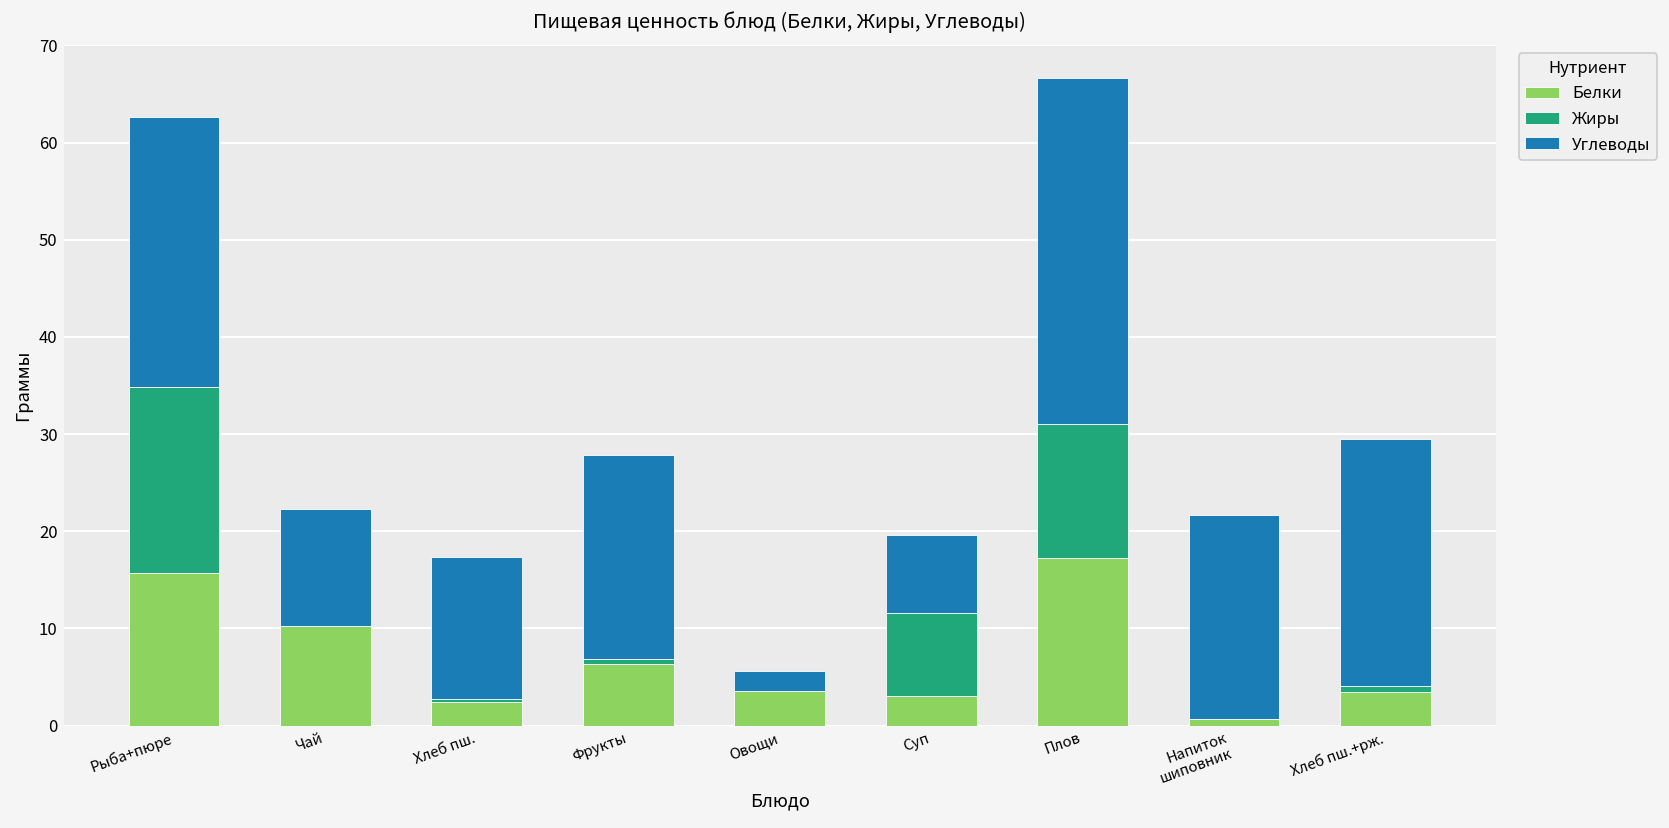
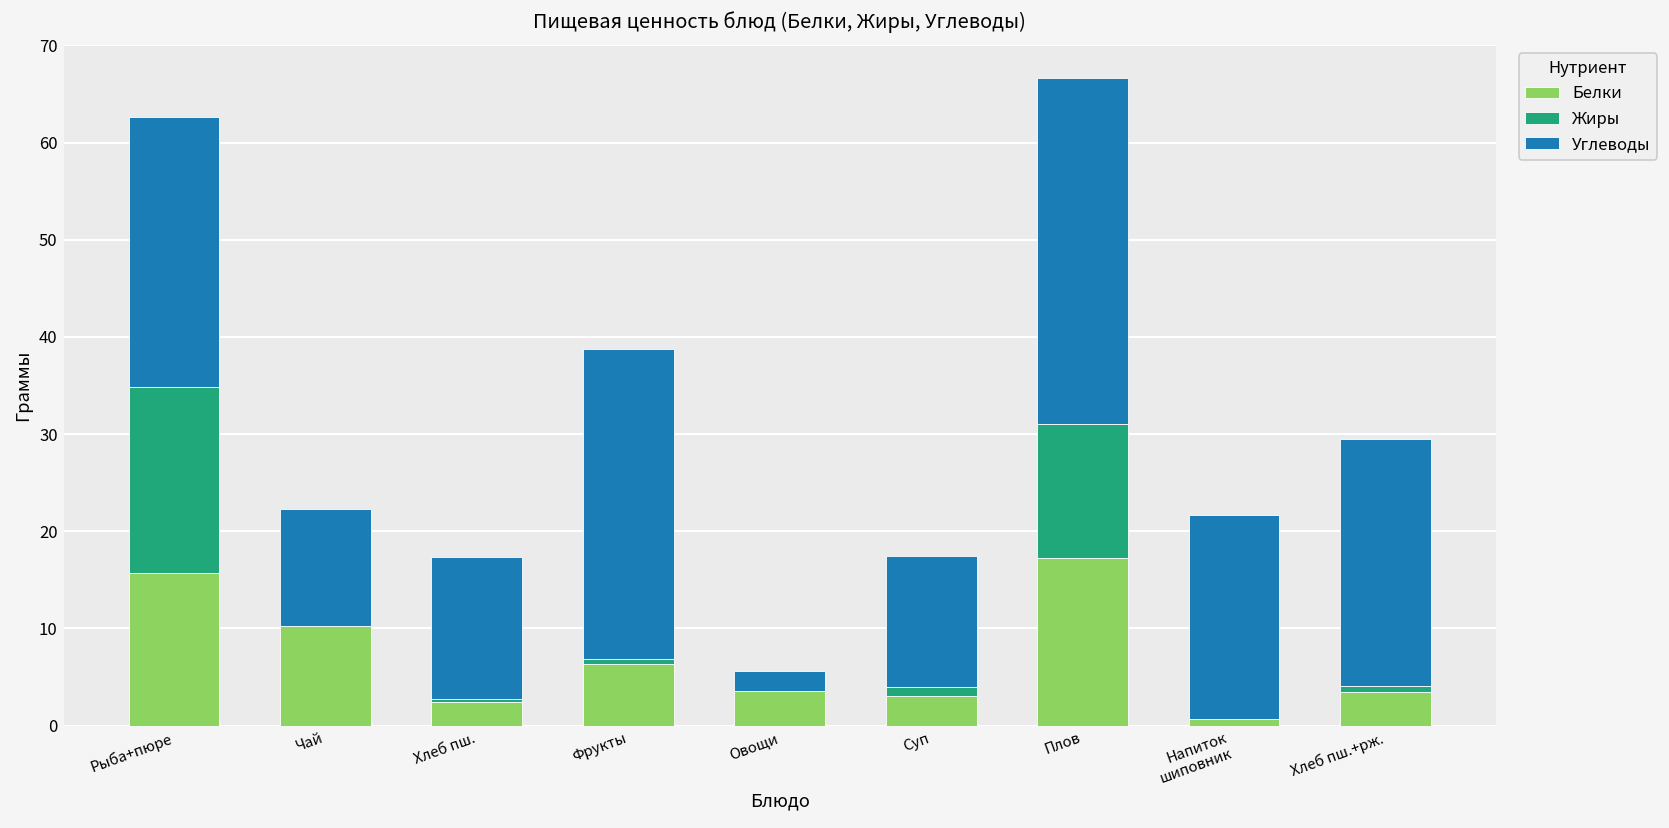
  {
    "Белки": {
      "Рыба+пюре": 16,
      "Чай": 10,
      "Хлеб пш.": 2,
      "Фрукты": 6,
      "Овощи": 4,
      "Суп": 3,
      "Плов": 17,
      "Напиток шиповник": 1,
      "Хлеб пш.+рж.": 3
    },
    "Жиры": {
      "Рыба+пюре": 19,
      "Чай": 0,
      "Фрукты": 1,
-     "Суп": 9,
+     "Суп": 1,
      "Плов": 14,
      "Напиток шиповник": 0,
      "Хлеб пш.+рж.": 1
    },
    "Углеводы": {
      "Рыба+пюре": 28,
      "Чай": 12,
      "Хлеб пш.": 15,
-     "Фрукты": 21,
+     "Фрукты": 32,
      "Овощи": 2,
-     "Суп": 8,
+     "Суп": 13,
      "Плов": 36,
      "Напиток шиповник": 21,
      "Хлеб пш.+рж.": 25
    }
  }
